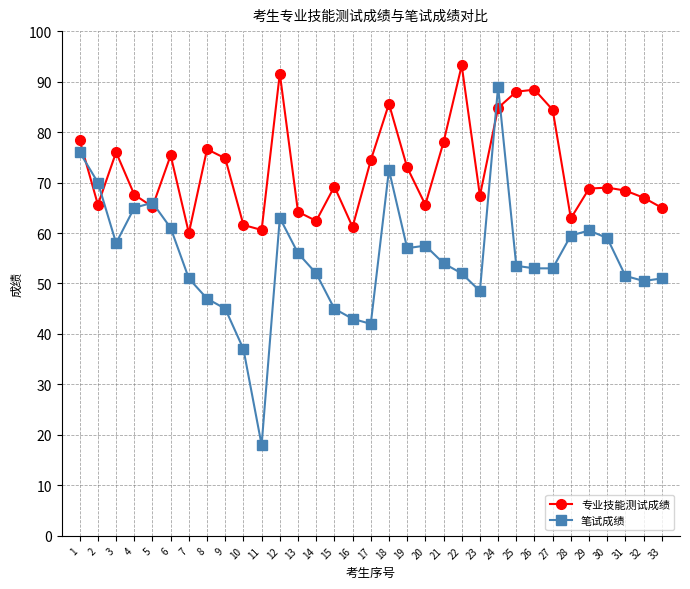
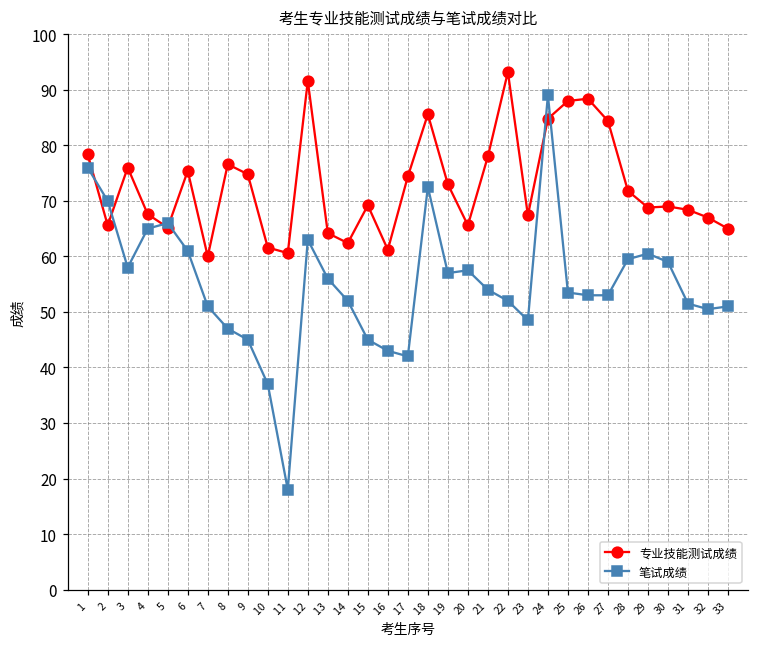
  {
    "专业技能测试成绩": {
      "1": 78,
      "2": 66,
      "3": 76,
      "4": 68,
      "5": 65,
      "6": 75,
      "7": 60,
      "8": 77,
      "9": 75,
      "10": 62,
      "11": 61,
      "12": 92,
      "13": 64,
      "14": 62,
      "15": 69,
      "16": 61,
      "17": 74,
      "18": 86,
      "19": 73,
      "20": 66,
      "21": 78,
      "22": 93,
      "23": 67,
      "24": 85,
      "25": 88,
      "26": 88,
      "27": 84,
-     "28": 63,
+     "28": 72,
      "29": 69,
      "30": 69,
      "31": 68,
      "32": 67,
      "33": 65
    },
    "笔试成绩": {
      "1": 76,
      "2": 70,
      "3": 58,
      "4": 65,
      "5": 66,
      "6": 61,
      "7": 51,
      "8": 47,
      "9": 45,
      "10": 37,
      "11": 18,
      "12": 63,
      "13": 56,
      "14": 52,
      "15": 45,
      "16": 43,
      "17": 42,
      "18": 73,
      "19": 57,
      "20": 58,
      "21": 54,
      "22": 52,
      "23": 49,
      "24": 89,
      "25": 54,
      "26": 53,
      "27": 53,
      "28": 60,
      "29": 61,
      "30": 59,
      "31": 52,
      "32": 51,
      "33": 51
    }
  }
